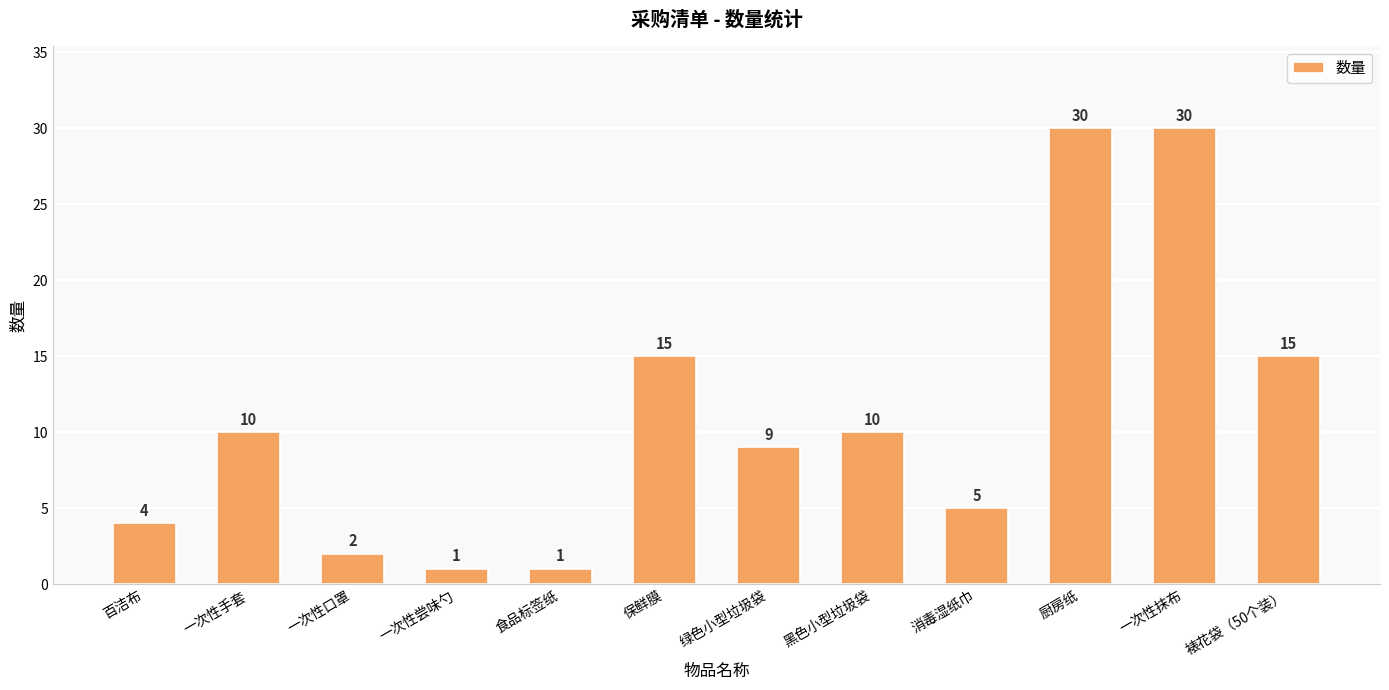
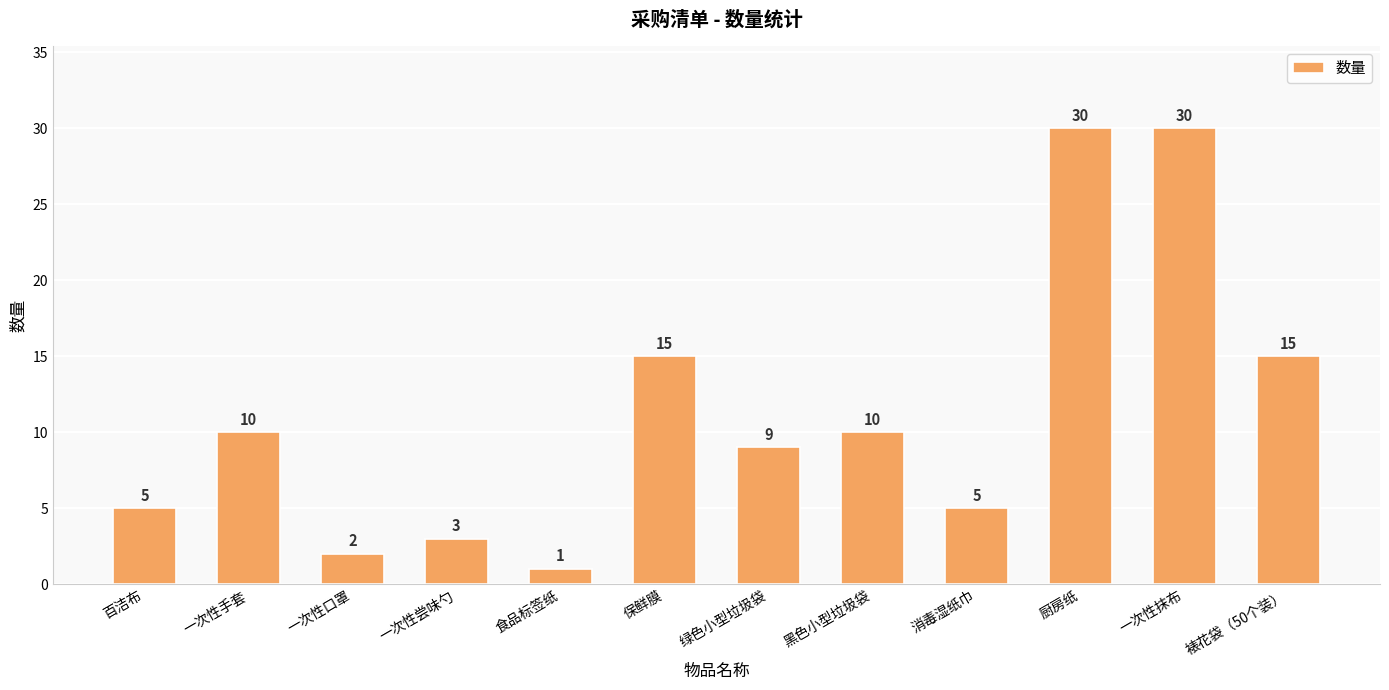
  {
-   "百洁布": 4,
+   "百洁布": 5,
    "一次性手套": 10,
    "一次性口罩": 2,
-   "一次性尝味勺": 1,
+   "一次性尝味勺": 3,
    "食品标签纸": 1,
    "保鲜膜": 15,
    "绿色小型垃圾袋": 9,
    "黑色小型垃圾袋": 10,
    "消毒湿纸巾": 5,
    "厨房纸": 30,
    "一次性抹布": 30,
    "裱花袋（50个装）": 15
  }
